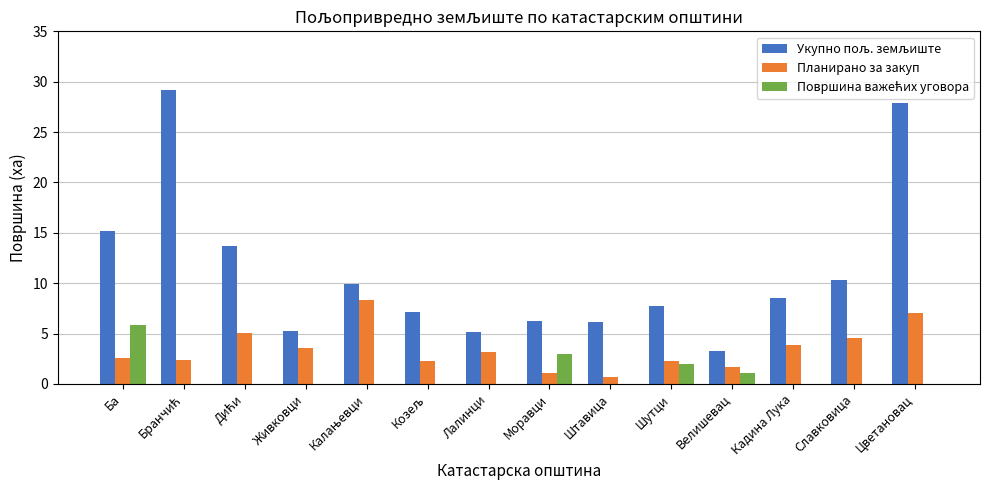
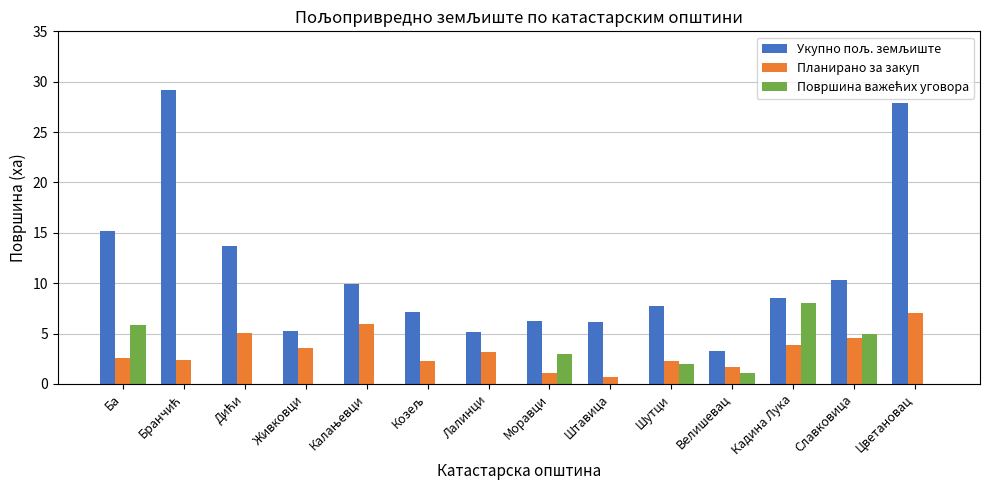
  {
    "Укупно пољ. земљиште": {
      "Ба": 15.2,
      "Бранчић": 29.2,
      "Дићи": 13.7,
      "Живковци": 5.2,
      "Калањевци": 9.9,
      "Козељ": 7.1,
      "Лалинци": 5.2,
      "Моравци": 6.3,
      "Штавица": 6.1,
      "Шутци": 7.8,
      "Велишевац": 3.2,
      "Кадина Лука": 8.5,
      "Славковица": 10.3,
      "Цветановац": 27.9
    },
    "Планирано за закуп": {
      "Ба": 2.6,
      "Бранчић": 2.4,
      "Дићи": 5.1,
      "Живковци": 3.6,
-     "Калањевци": 8.4,
+     "Калањевци": 5.9,
      "Козељ": 2.3,
      "Лалинци": 3.2,
      "Моравци": 1.0,
      "Штавица": 0.7,
      "Шутци": 2.3,
      "Велишевац": 1.7,
      "Кадина Лука": 3.9,
      "Славковица": 4.6,
      "Цветановац": 7.0
    },
    "Површина важећих уговора": {
      "Ба": 6,
      "Бранчић": 0,
      "Дићи": 0,
      "Живковци": 0,
      "Калањевци": 0,
      "Козељ": 0,
      "Лалинци": 0,
      "Моравци": 3,
      "Штавица": 0,
      "Шутци": 2,
      "Велишевац": 1,
-     "Кадина Лука": 0,
-     "Славковица": 0,
+     "Кадина Лука": 8,
+     "Славковица": 5,
      "Цветановац": 0
    }
  }
